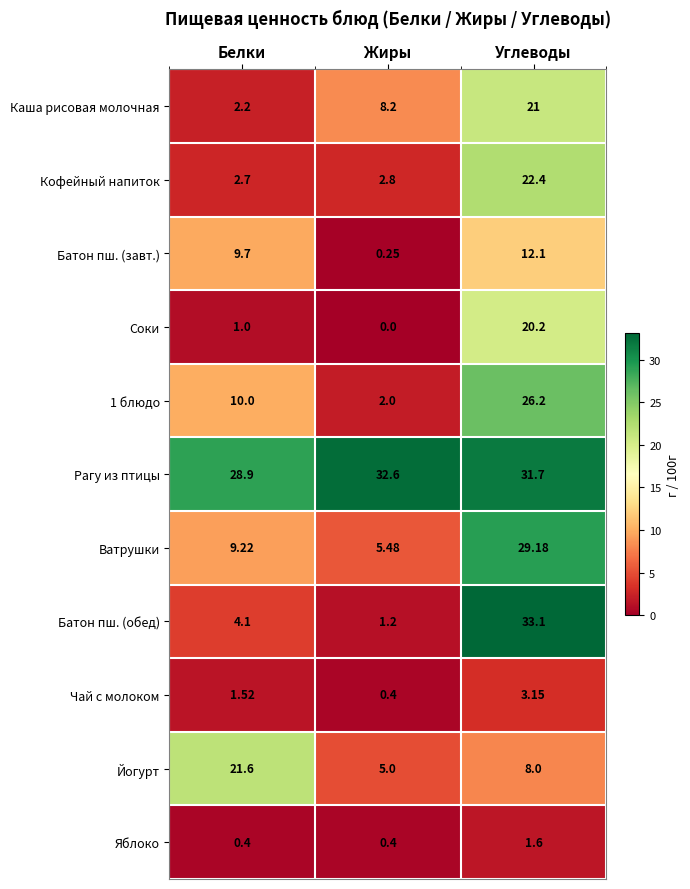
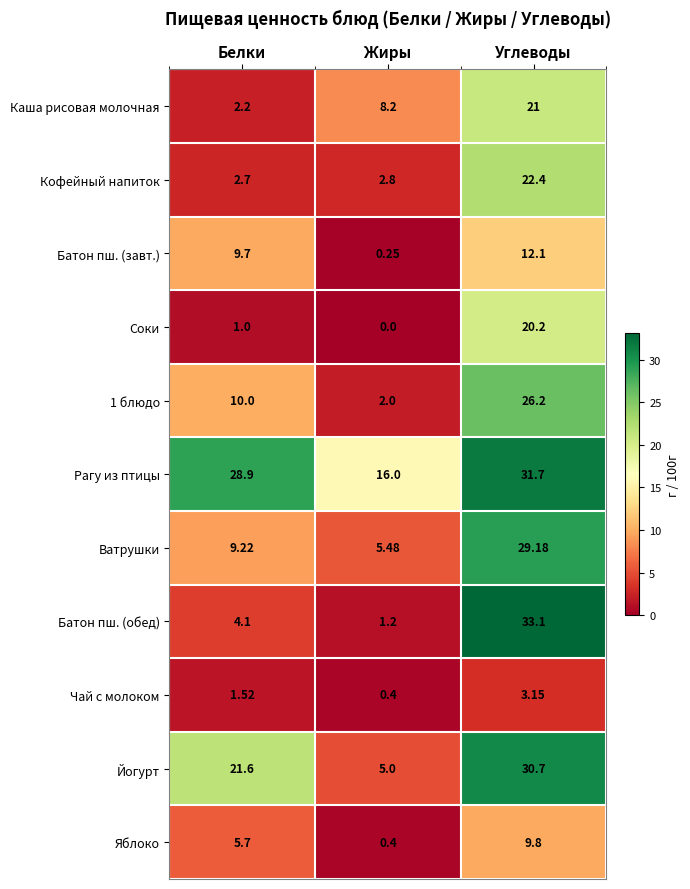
  {
    "Каша рисовая молочная": {
      "Белки": 2.2,
      "Жиры": 8.2,
      "Углеводы": 21
    },
    "Кофейный напиток": {
      "Белки": 2.7,
      "Жиры": 2.8,
      "Углеводы": 22.4
    },
    "Батон пш. (завт.)": {
      "Белки": 9.7,
      "Жиры": 0.25,
      "Углеводы": 12.1
    },
    "Соки": {
      "Белки": 1.0,
      "Жиры": 0.0,
      "Углеводы": 20.2
    },
    "1 блюдо": {
      "Белки": 10.0,
      "Жиры": 2.0,
      "Углеводы": 26.2
    },
    "Рагу из птицы": {
      "Белки": 28.9,
-     "Жиры": 32.6,
+     "Жиры": 16.0,
      "Углеводы": 31.7
    },
    "Ватрушки": {
      "Белки": 9.22,
      "Жиры": 5.48,
      "Углеводы": 29.18
    },
    "Батон пш. (обед)": {
      "Белки": 4.1,
      "Жиры": 1.2,
      "Углеводы": 33.1
    },
    "Чай с молоком": {
      "Белки": 1.52,
      "Жиры": 0.4,
      "Углеводы": 3.15
    },
    "Йогурт": {
      "Белки": 21.6,
      "Жиры": 5.0,
-     "Углеводы": 8.0
+     "Углеводы": 30.7
    },
    "Яблоко": {
-     "Белки": 0.4,
+     "Белки": 5.7,
      "Жиры": 0.4,
-     "Углеводы": 1.6
+     "Углеводы": 9.8
    }
  }
